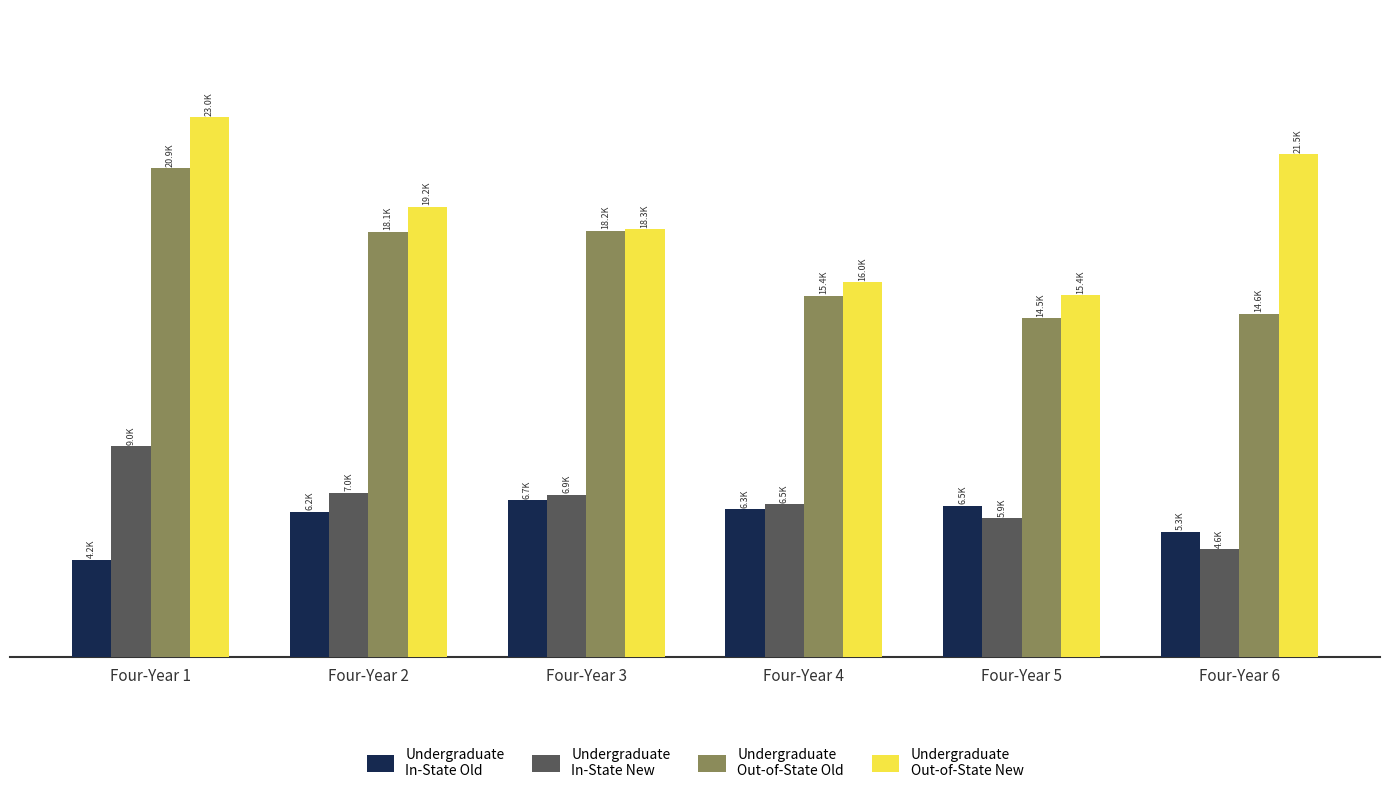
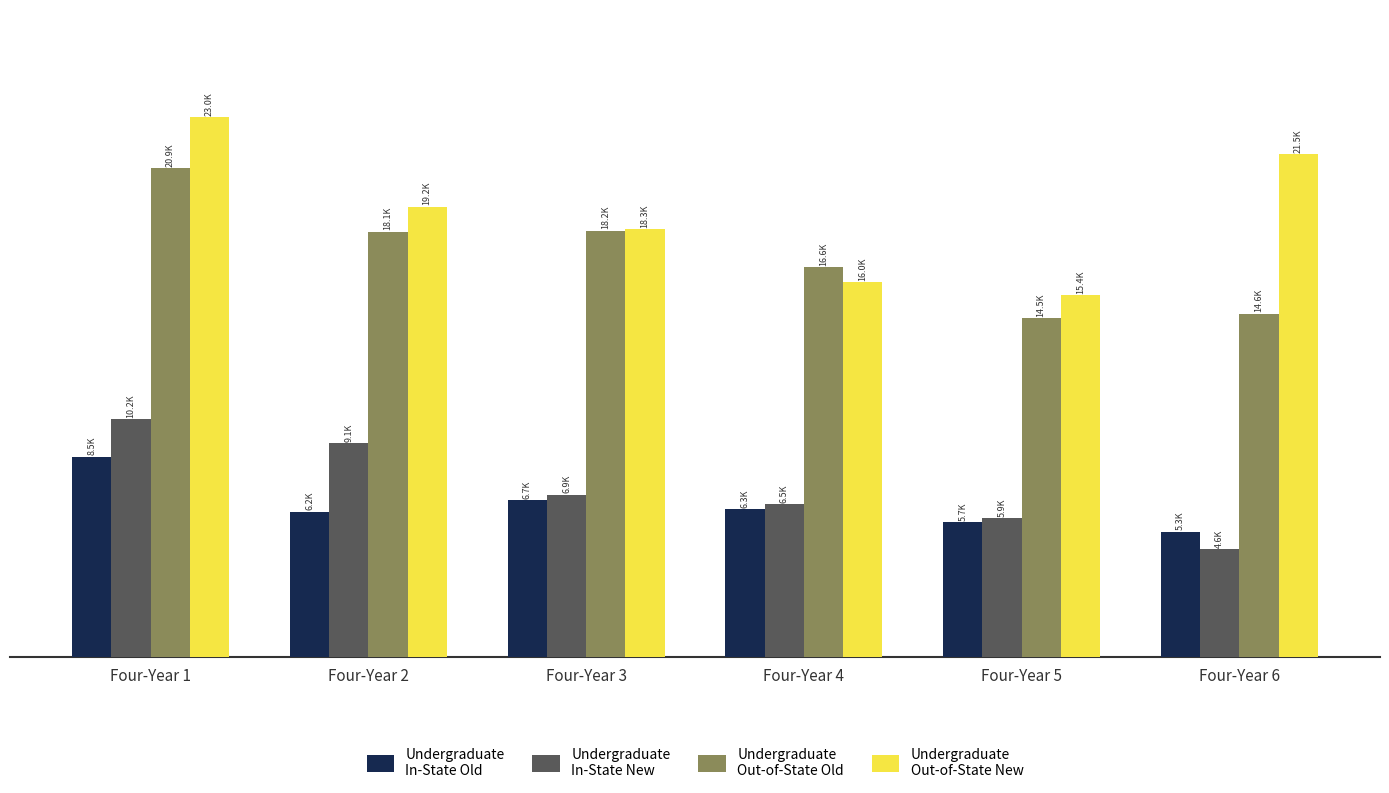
  {
    "Undergraduate In-State Old": {
-     "Four-Year 1": "4.2K",
+     "Four-Year 1": "8.5K",
      "Four-Year 2": "6.2K",
      "Four-Year 3": "6.7K",
      "Four-Year 4": "6.3K",
-     "Four-Year 5": "6.5K",
+     "Four-Year 5": "5.7K",
      "Four-Year 6": "5.3K"
    },
    "Undergraduate In-State New": {
-     "Four-Year 1": "9.0K",
-     "Four-Year 2": "7.0K",
+     "Four-Year 1": "10.2K",
+     "Four-Year 2": "9.1K",
      "Four-Year 3": "6.9K",
      "Four-Year 4": "6.5K",
      "Four-Year 5": "5.9K",
      "Four-Year 6": "4.6K"
    },
    "Undergraduate Out-of-State Old": {
      "Four-Year 1": "20.9K",
      "Four-Year 2": "18.1K",
      "Four-Year 3": "18.2K",
-     "Four-Year 4": "15.4K",
+     "Four-Year 4": "16.6K",
      "Four-Year 5": "14.5K",
      "Four-Year 6": "14.6K"
    },
    "Undergraduate Out-of-State New": {
      "Four-Year 1": "23.0K",
      "Four-Year 2": "19.2K",
      "Four-Year 3": "18.3K",
      "Four-Year 4": "16.0K",
      "Four-Year 5": "15.4K",
      "Four-Year 6": "21.5K"
    }
  }
